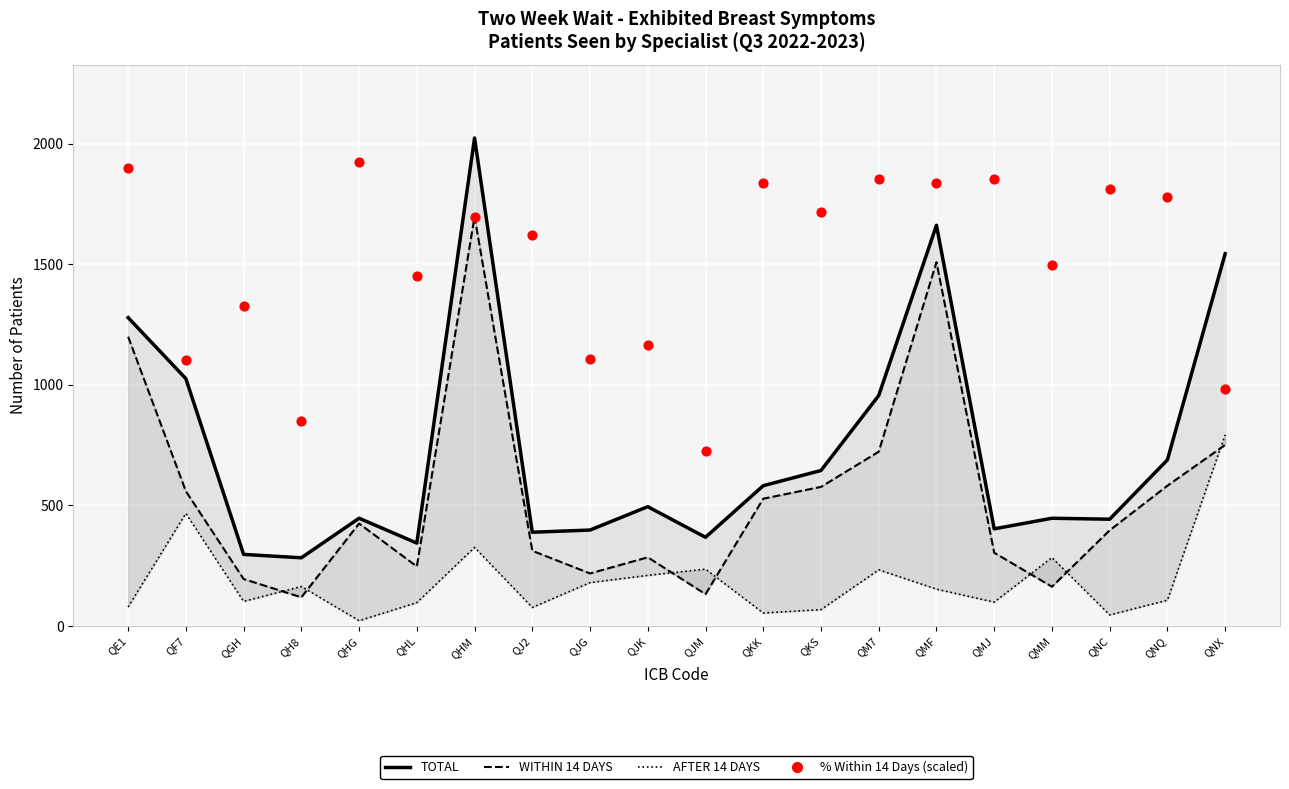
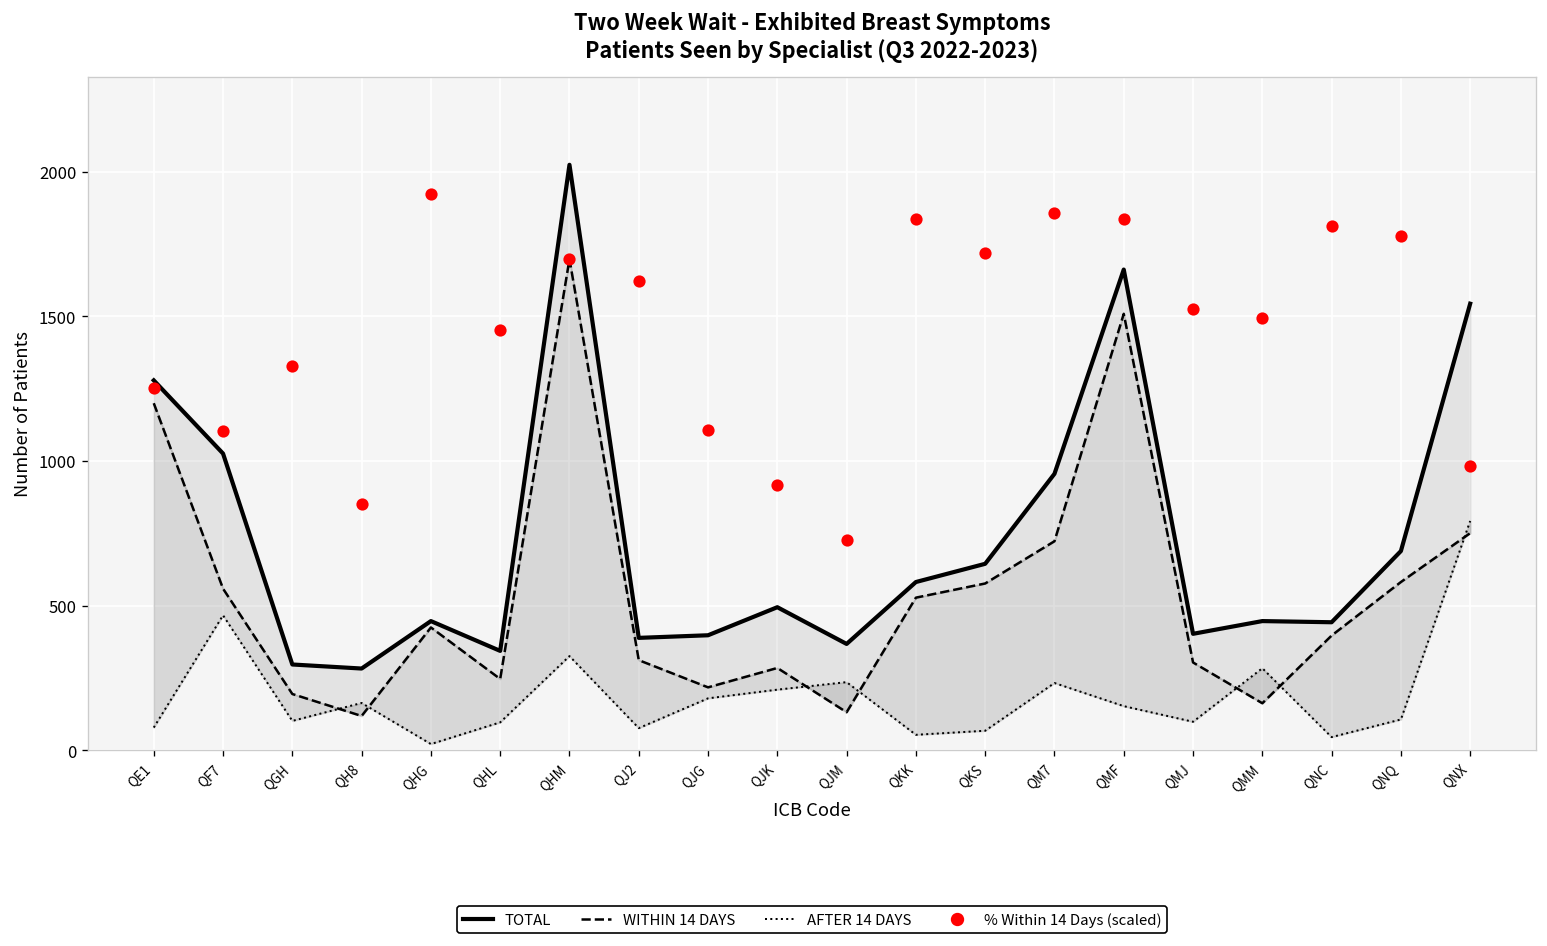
  {
    "% Within 14 Days (scaled)": {
-     "QE1": 1900,
-     "QJK": 1170,
-     "QMJ": 1850
+     "QE1": 1250,
+     "QJK": 920,
+     "QMJ": 1530
    }
  }
